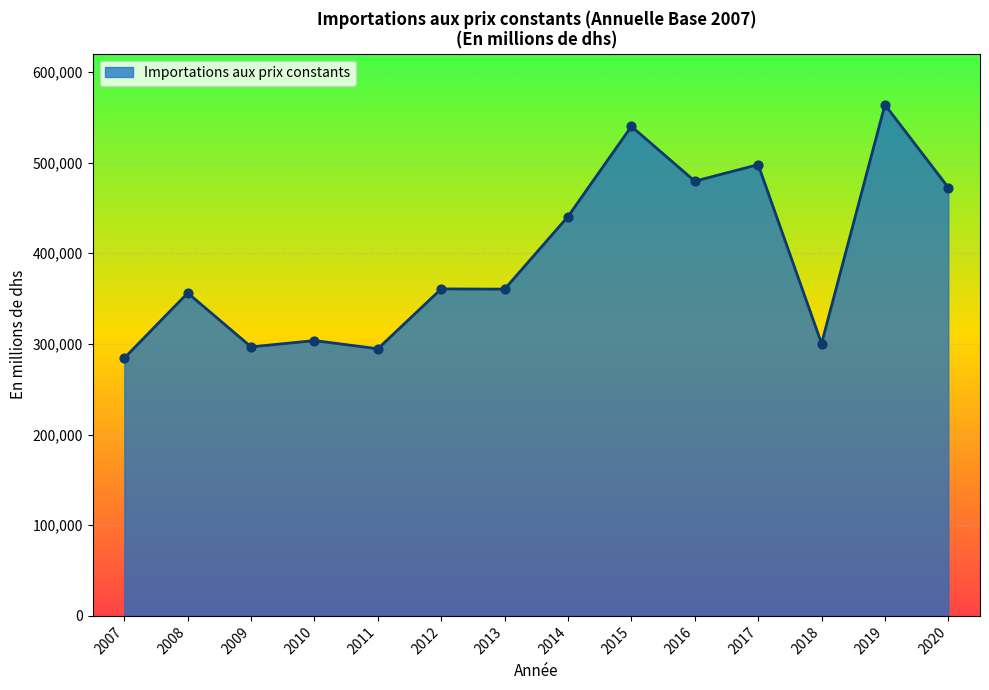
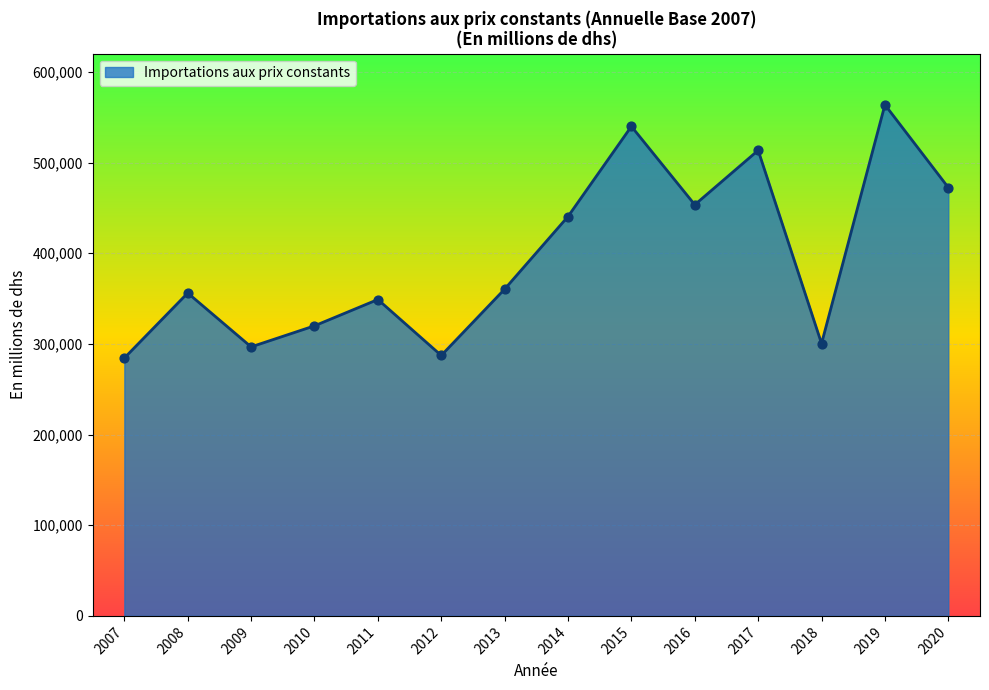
  {
    "2007": "280,000",
    "2008": "360,000",
    "2009": "300,000",
-   "2010": "300,000",
-   "2011": "290,000",
-   "2012": "360,000",
+   "2010": "320,000",
+   "2011": "350,000",
+   "2012": "290,000",
    "2013": "360,000",
    "2014": "440,000",
    "2015": "540,000",
-   "2016": "480,000",
-   "2017": "500,000",
+   "2016": "450,000",
+   "2017": "510,000",
    "2018": "300,000",
    "2019": "560,000",
    "2020": "470,000"
  }
